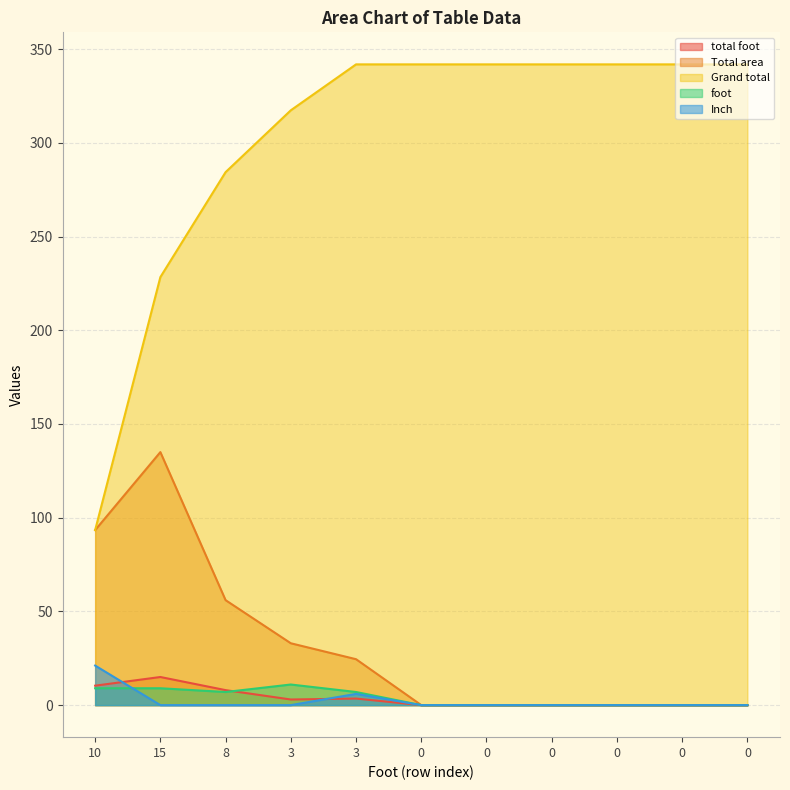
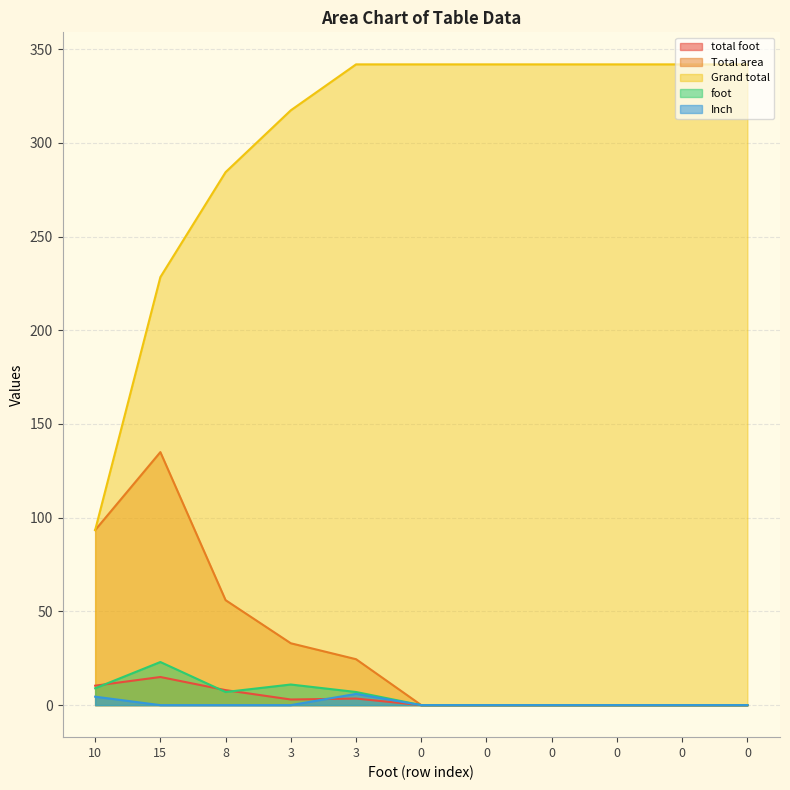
  {
    "foot": {
      "10": 9,
-     "15": 9
+     "15": 23
    },
    "Inch": {
-     "10": 21,
+     "10": 5,
      "15": 0,
      "8": 0
    }
  }
